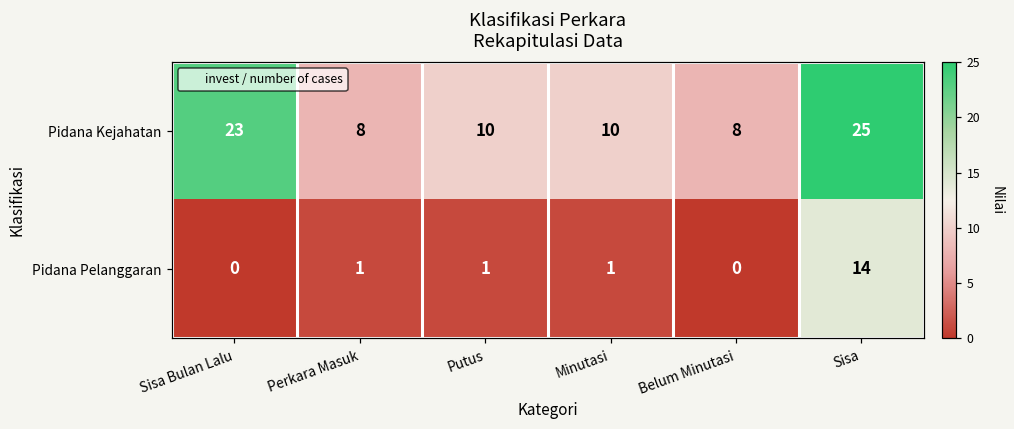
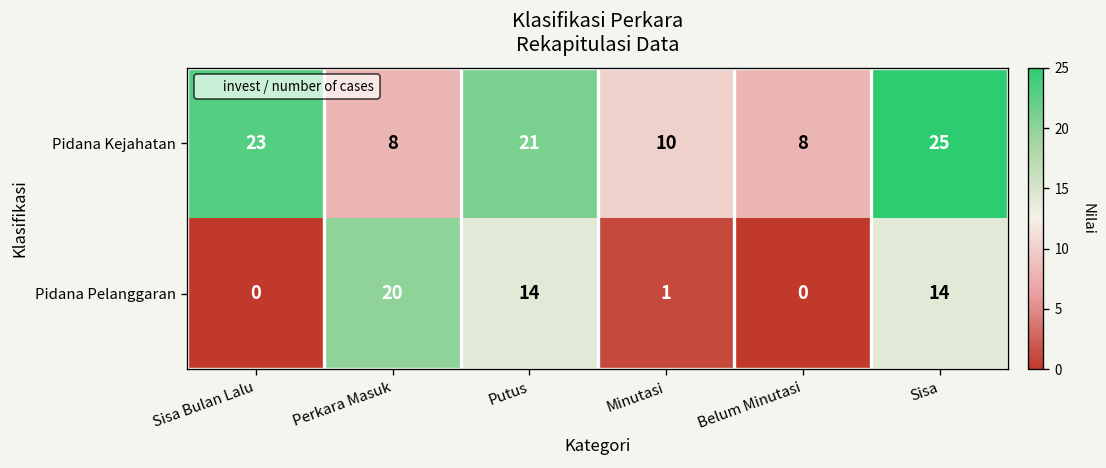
  {
    "Pidana Kejahatan": {
      "Sisa Bulan Lalu": 23,
      "Perkara Masuk": 8,
-     "Putus": 10,
+     "Putus": 21,
      "Minutasi": 10,
      "Belum Minutasi": 8,
      "Sisa": 25
    },
    "Pidana Pelanggaran": {
      "Sisa Bulan Lalu": 0,
-     "Perkara Masuk": 1,
-     "Putus": 1,
+     "Perkara Masuk": 20,
+     "Putus": 14,
      "Minutasi": 1,
      "Belum Minutasi": 0,
      "Sisa": 14
    }
  }
